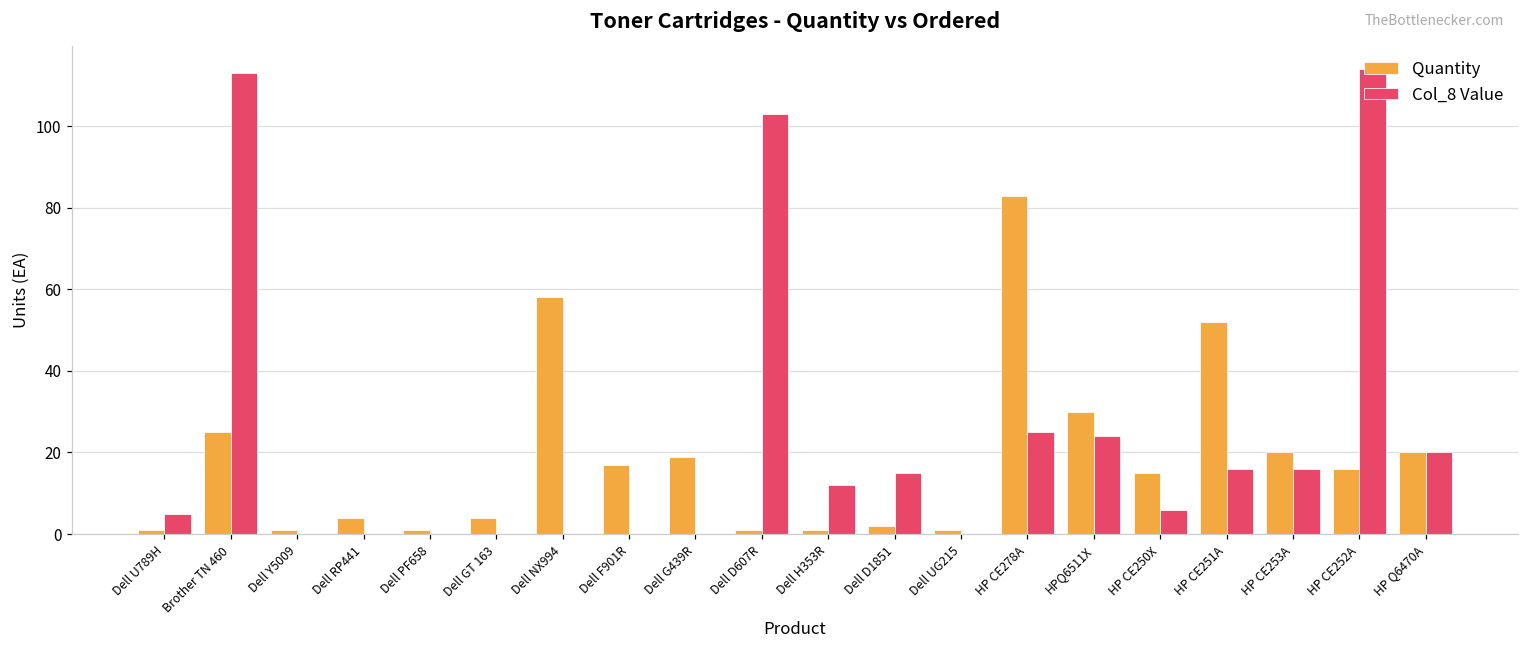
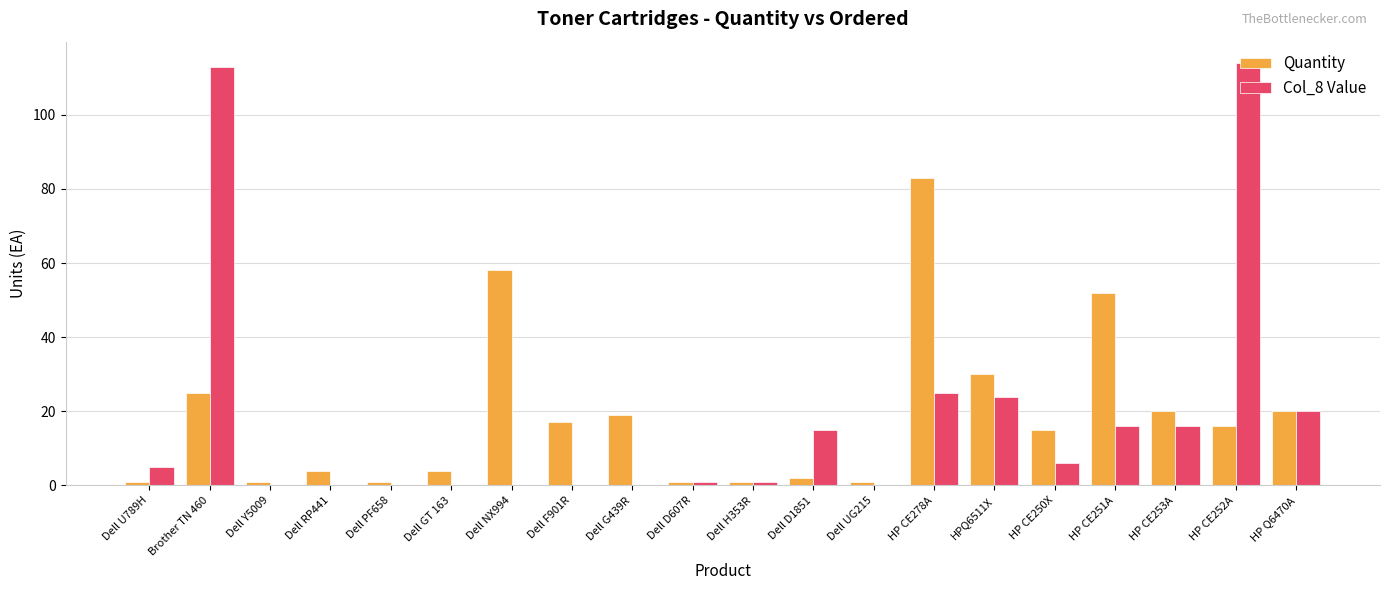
  {
    "Quantity": {
      "Dell U789H": 1,
      "Brother TN 460": 25,
      "Dell Y5009": 1,
      "Dell RP441": 4,
      "Dell PF658": 1,
      "Dell GT 163": 4,
      "Dell NX994": 58,
      "Dell F901R": 17,
      "Dell G439R": 19,
      "Dell D607R": 1,
      "Dell H353R": 1,
      "Dell D1851": 2,
      "Dell UG215": 1,
      "HP CE278A": 83,
      "HPQ6511X": 30,
      "HP CE250X": 15,
      "HP CE251A": 52,
      "HP CE253A": 20,
      "HP CE252A": 16,
      "HP Q6470A": 20
    },
    "Col_8 Value": {
      "Dell U789H": 5,
      "Brother TN 460": 113,
      "Dell Y5009": 0,
      "Dell RP441": 0,
      "Dell PF658": 0,
      "Dell GT 163": 0,
      "Dell NX994": 0,
      "Dell F901R": 0,
      "Dell G439R": 0,
-     "Dell D607R": 103,
-     "Dell H353R": 12,
+     "Dell D607R": 1,
+     "Dell H353R": 1,
      "Dell D1851": 15,
      "Dell UG215": 0,
      "HP CE278A": 25,
      "HPQ6511X": 24,
      "HP CE250X": 6,
      "HP CE251A": 16,
      "HP CE253A": 16,
      "HP CE252A": 114,
      "HP Q6470A": 20
    }
  }
